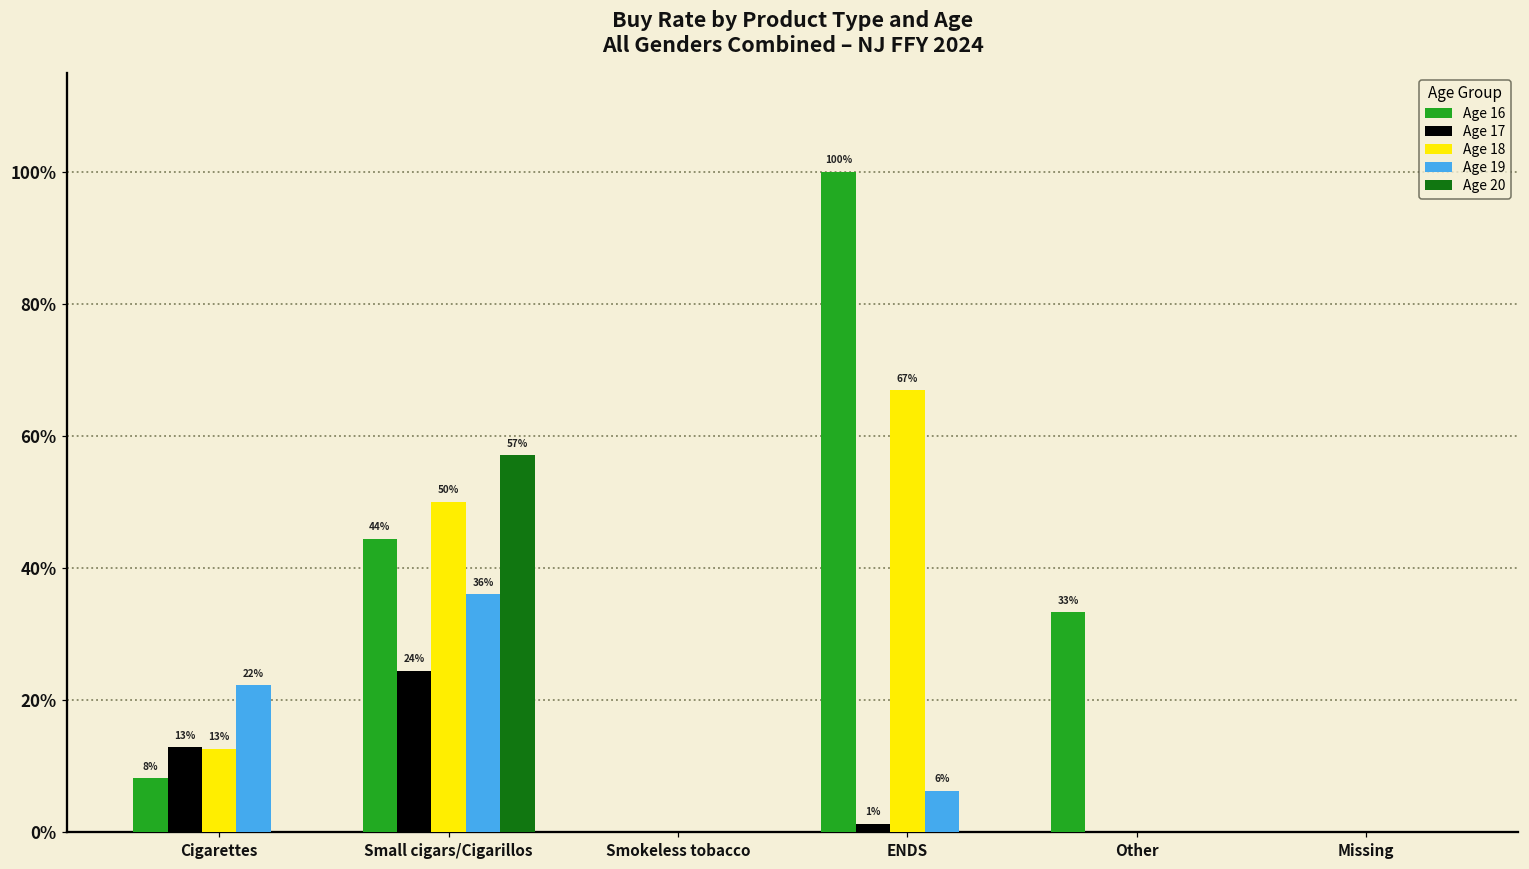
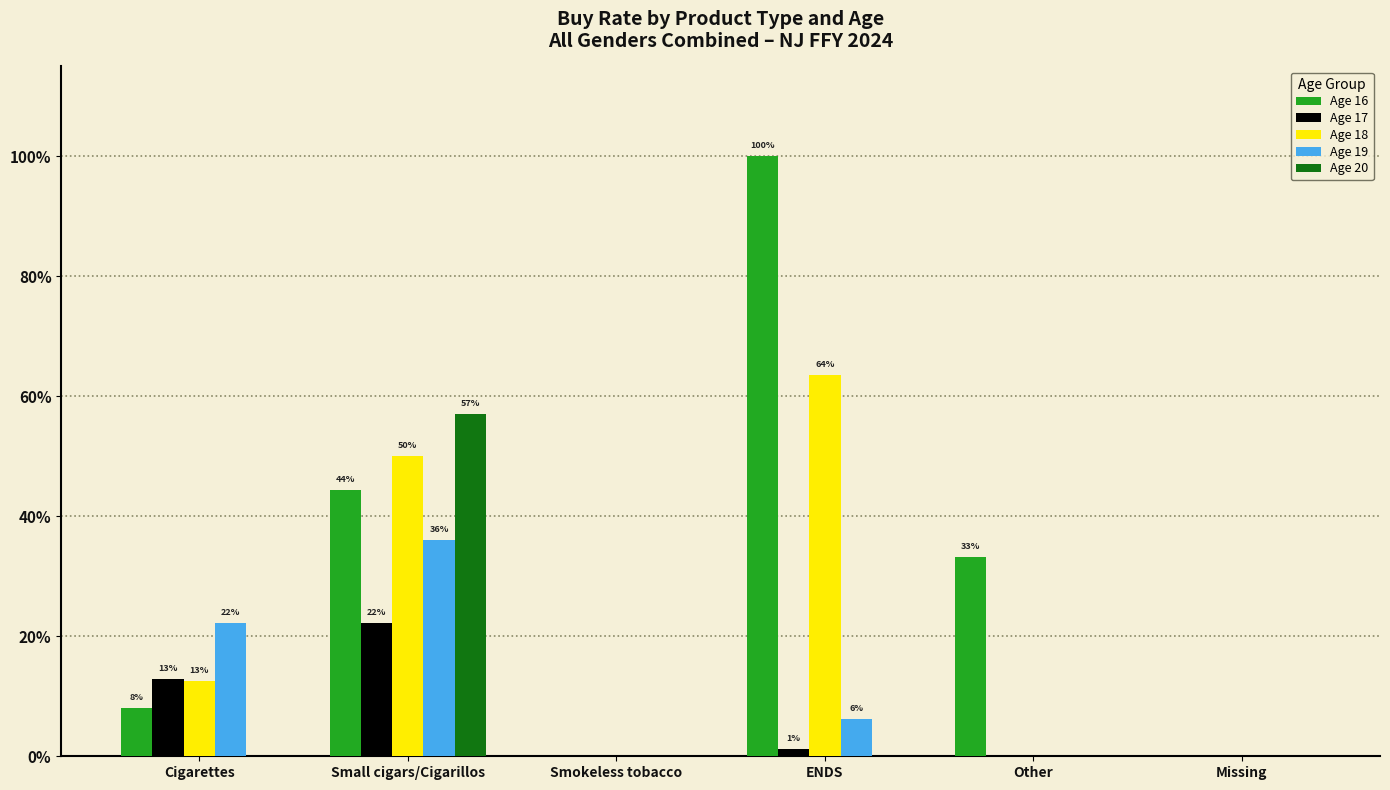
  {
    "Age 17": {
      "Cigarettes": "13%",
-     "Small cigars/Cigarillos": "24%",
+     "Small cigars/Cigarillos": "22%",
      "ENDS": "1%"
    },
    "Age 18": {
      "Cigarettes": "13%",
      "Small cigars/Cigarillos": "50%",
-     "ENDS": "67%"
+     "ENDS": "64%"
    },
    "Age 19": {
      "Cigarettes": "22%",
      "Small cigars/Cigarillos": "36%",
      "ENDS": "6%"
    }
  }
